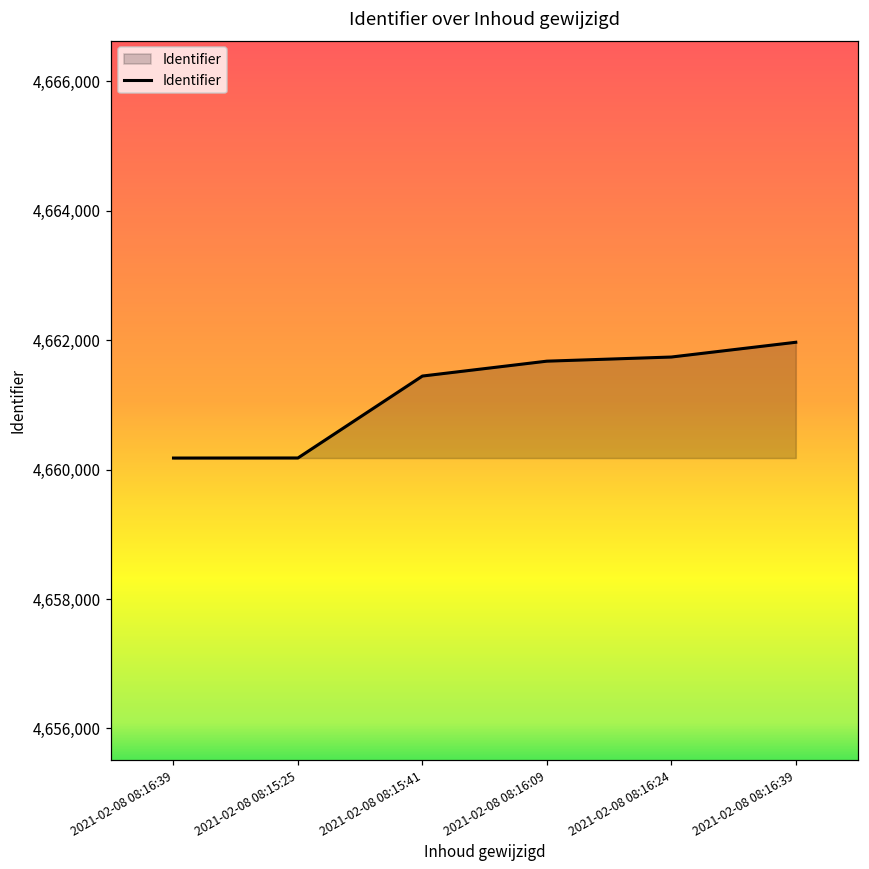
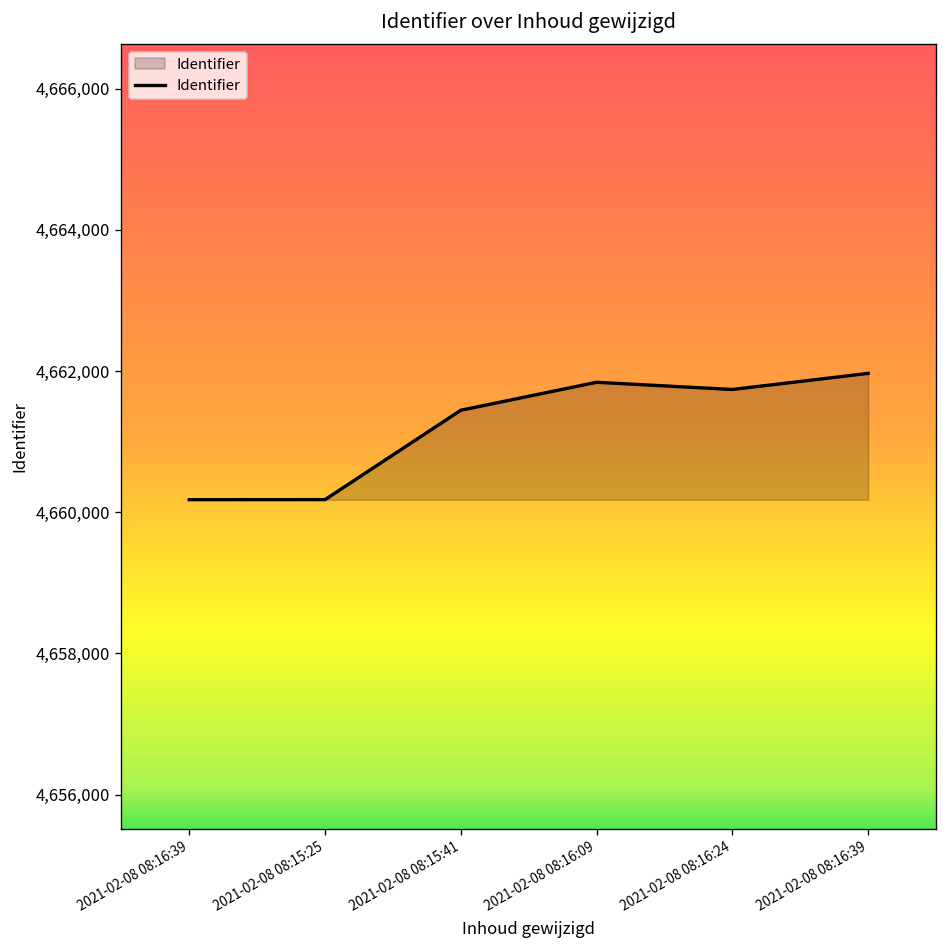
  {
    "2021-02-08 08:15:25": "4,660,200",
    "2021-02-08 08:15:41": "4,661,400",
-   "2021-02-08 08:16:09": "4,661,700",
+   "2021-02-08 08:16:09": "4,661,800",
    "2021-02-08 08:16:24": "4,661,700"
  }
